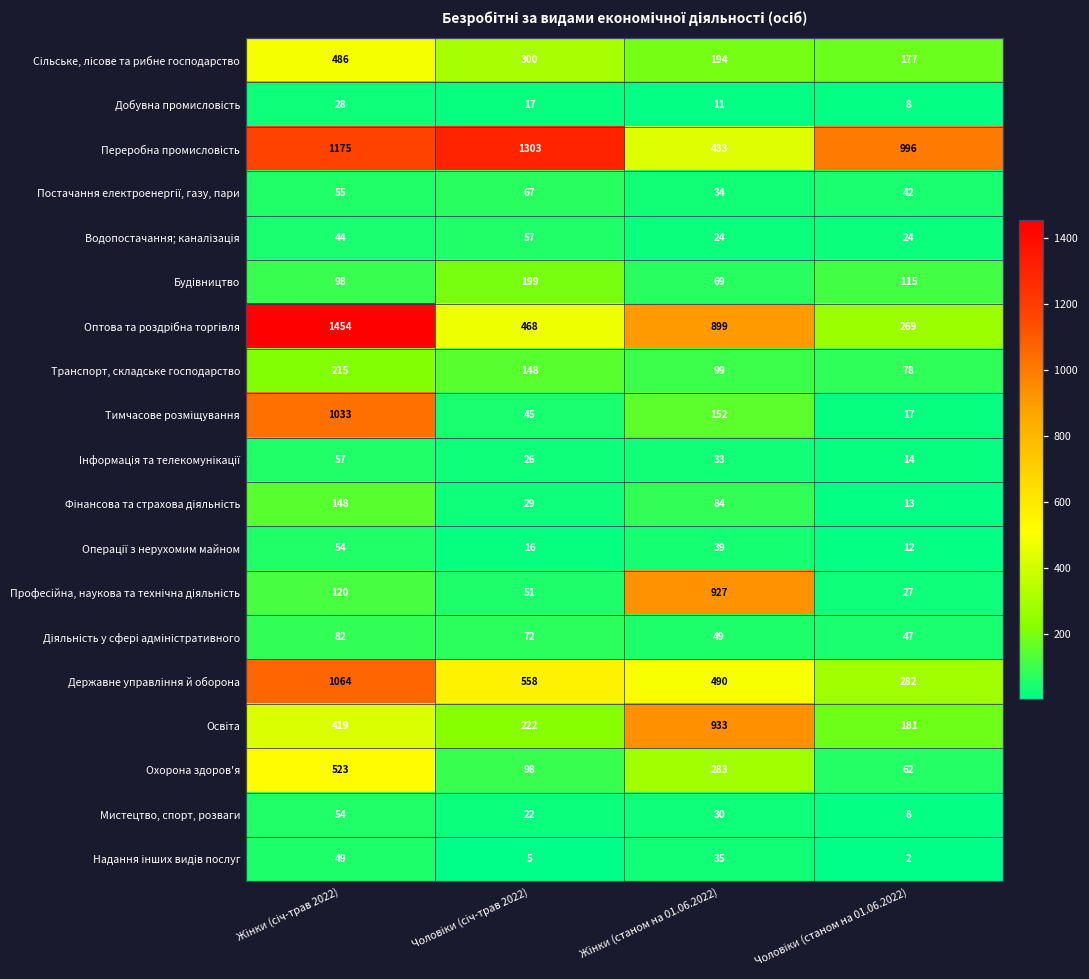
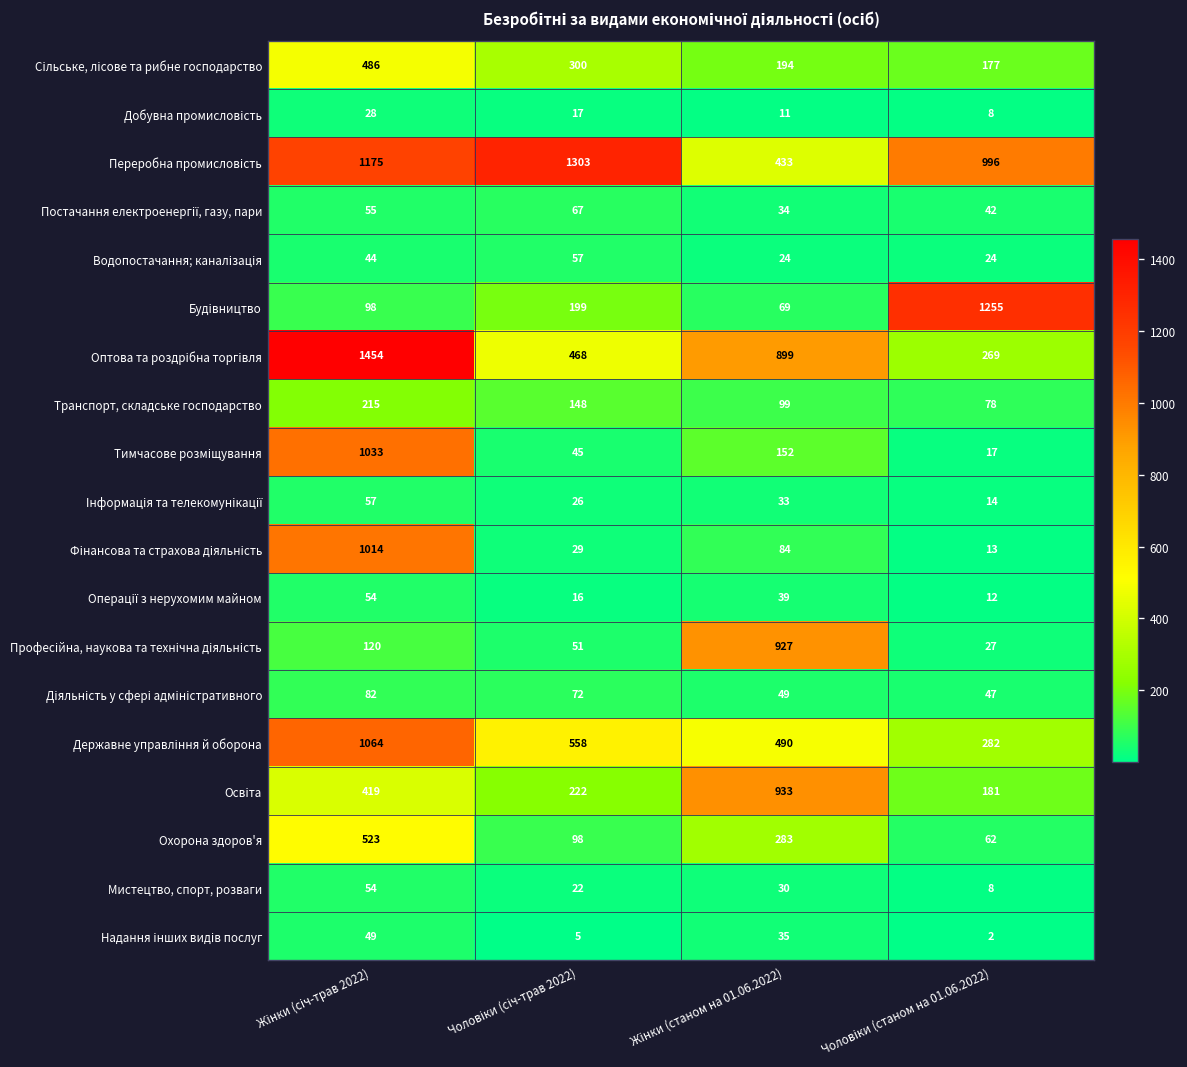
  {
    "Сільське, лісове та рибне господарство": {
      "Жінки (січ-трав 2022)": 486,
      "Чоловіки (січ-трав 2022)": 300,
      "Жінки (станом на 01.06.2022)": 194,
      "Чоловіки (станом на 01.06.2022)": 177
    },
    "Добувна промисловість": {
      "Жінки (січ-трав 2022)": 28,
      "Чоловіки (січ-трав 2022)": 17,
      "Жінки (станом на 01.06.2022)": 11,
      "Чоловіки (станом на 01.06.2022)": 8
    },
    "Переробна промисловість": {
      "Жінки (січ-трав 2022)": 1175,
      "Чоловіки (січ-трав 2022)": 1303,
      "Жінки (станом на 01.06.2022)": 433,
      "Чоловіки (станом на 01.06.2022)": 996
    },
    "Постачання електроенергії, газу, пари": {
      "Жінки (січ-трав 2022)": 55,
      "Чоловіки (січ-трав 2022)": 67,
      "Жінки (станом на 01.06.2022)": 34,
      "Чоловіки (станом на 01.06.2022)": 42
    },
    "Водопостачання; каналізація": {
      "Жінки (січ-трав 2022)": 44,
      "Чоловіки (січ-трав 2022)": 57,
      "Жінки (станом на 01.06.2022)": 24,
      "Чоловіки (станом на 01.06.2022)": 24
    },
    "Будівництво": {
      "Жінки (січ-трав 2022)": 98,
      "Чоловіки (січ-трав 2022)": 199,
      "Жінки (станом на 01.06.2022)": 69,
-     "Чоловіки (станом на 01.06.2022)": 115
+     "Чоловіки (станом на 01.06.2022)": 1255
    },
    "Оптова та роздрібна торгівля": {
      "Жінки (січ-трав 2022)": 1454,
      "Чоловіки (січ-трав 2022)": 468,
      "Жінки (станом на 01.06.2022)": 899,
      "Чоловіки (станом на 01.06.2022)": 269
    },
    "Транспорт, складське господарство": {
      "Жінки (січ-трав 2022)": 215,
      "Чоловіки (січ-трав 2022)": 148,
      "Жінки (станом на 01.06.2022)": 99,
      "Чоловіки (станом на 01.06.2022)": 78
    },
    "Тимчасове розміщування": {
      "Жінки (січ-трав 2022)": 1033,
      "Чоловіки (січ-трав 2022)": 45,
      "Жінки (станом на 01.06.2022)": 152,
      "Чоловіки (станом на 01.06.2022)": 17
    },
    "Інформація та телекомунікації": {
      "Жінки (січ-трав 2022)": 57,
      "Чоловіки (січ-трав 2022)": 26,
      "Жінки (станом на 01.06.2022)": 33,
      "Чоловіки (станом на 01.06.2022)": 14
    },
    "Фінансова та страхова діяльність": {
-     "Жінки (січ-трав 2022)": 148,
+     "Жінки (січ-трав 2022)": 1014,
      "Чоловіки (січ-трав 2022)": 29,
      "Жінки (станом на 01.06.2022)": 84,
      "Чоловіки (станом на 01.06.2022)": 13
    },
    "Операції з нерухомим майном": {
      "Жінки (січ-трав 2022)": 54,
      "Чоловіки (січ-трав 2022)": 16,
      "Жінки (станом на 01.06.2022)": 39,
      "Чоловіки (станом на 01.06.2022)": 12
    },
    "Професійна, наукова та технічна діяльність": {
      "Жінки (січ-трав 2022)": 120,
      "Чоловіки (січ-трав 2022)": 51,
      "Жінки (станом на 01.06.2022)": 927,
      "Чоловіки (станом на 01.06.2022)": 27
    },
    "Діяльність у сфері адміністративного": {
      "Жінки (січ-трав 2022)": 82,
      "Чоловіки (січ-трав 2022)": 72,
      "Жінки (станом на 01.06.2022)": 49,
      "Чоловіки (станом на 01.06.2022)": 47
    },
    "Державне управління й оборона": {
      "Жінки (січ-трав 2022)": 1064,
      "Чоловіки (січ-трав 2022)": 558,
      "Жінки (станом на 01.06.2022)": 490,
      "Чоловіки (станом на 01.06.2022)": 282
    },
    "Освіта": {
      "Жінки (січ-трав 2022)": 419,
      "Чоловіки (січ-трав 2022)": 222,
      "Жінки (станом на 01.06.2022)": 933,
      "Чоловіки (станом на 01.06.2022)": 181
    },
    "Охорона здоров'я": {
      "Жінки (січ-трав 2022)": 523,
      "Чоловіки (січ-трав 2022)": 98,
      "Жінки (станом на 01.06.2022)": 283,
      "Чоловіки (станом на 01.06.2022)": 62
    },
    "Мистецтво, спорт, розваги": {
      "Жінки (січ-трав 2022)": 54,
      "Чоловіки (січ-трав 2022)": 22,
      "Жінки (станом на 01.06.2022)": 30,
      "Чоловіки (станом на 01.06.2022)": 8
    },
    "Надання інших видів послуг": {
      "Жінки (січ-трав 2022)": 49,
      "Чоловіки (січ-трав 2022)": 5,
      "Жінки (станом на 01.06.2022)": 35,
      "Чоловіки (станом на 01.06.2022)": 2
    }
  }
